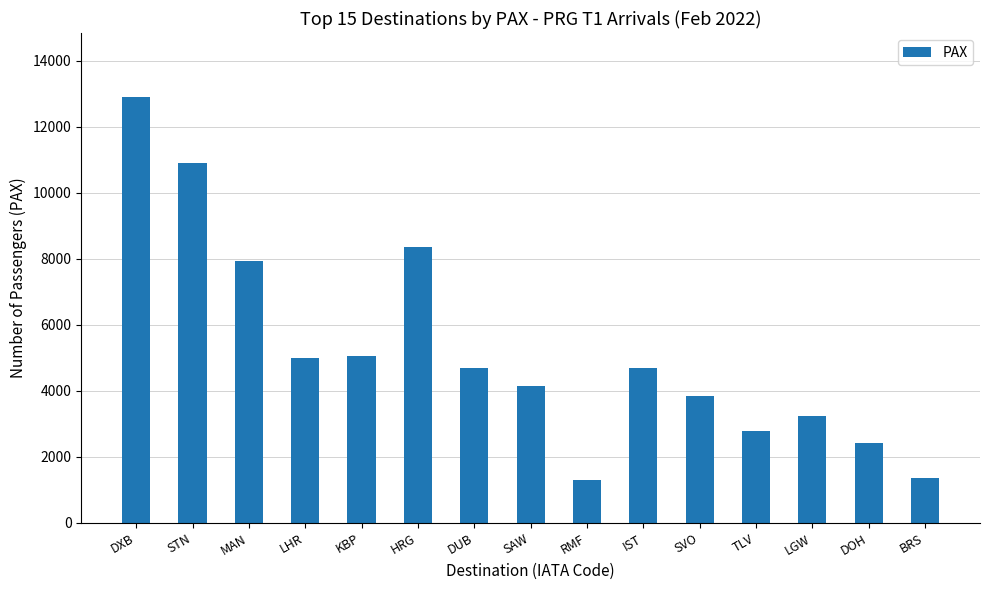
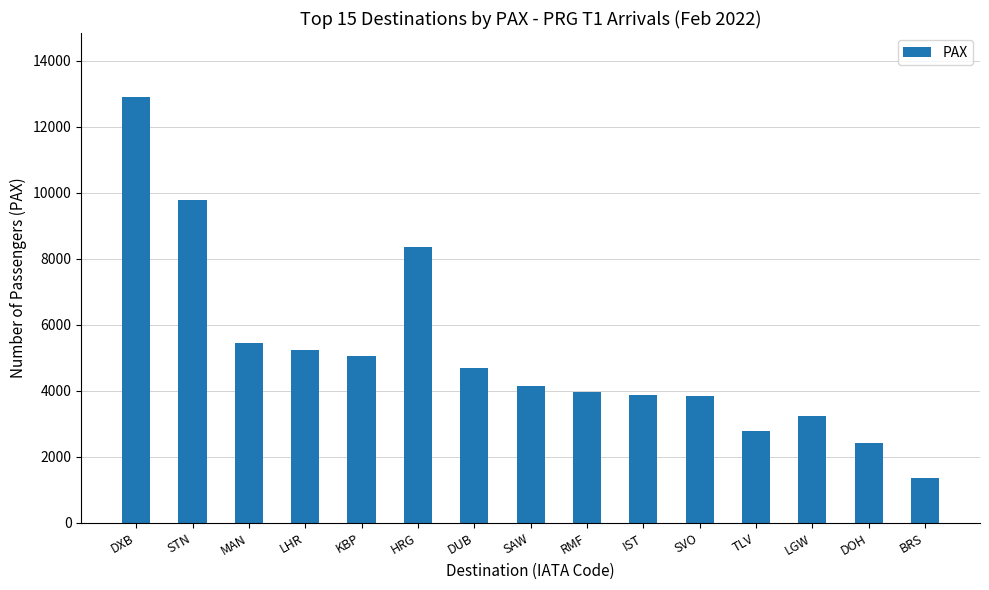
  {
    "DXB": 12900,
-   "STN": 10900,
-   "MAN": 7900,
-   "LHR": 5000,
+   "STN": 9800,
+   "MAN": 5500,
+   "LHR": 5300,
    "KBP": 5100,
    "HRG": 8400,
    "DUB": 4700,
    "SAW": 4200,
-   "RMF": 1300,
-   "IST": 4700,
+   "RMF": 4000,
+   "IST": 3900,
    "SVO": 3800,
    "TLV": 2800,
    "LGW": 3300,
    "DOH": 2400,
    "BRS": 1400
  }
